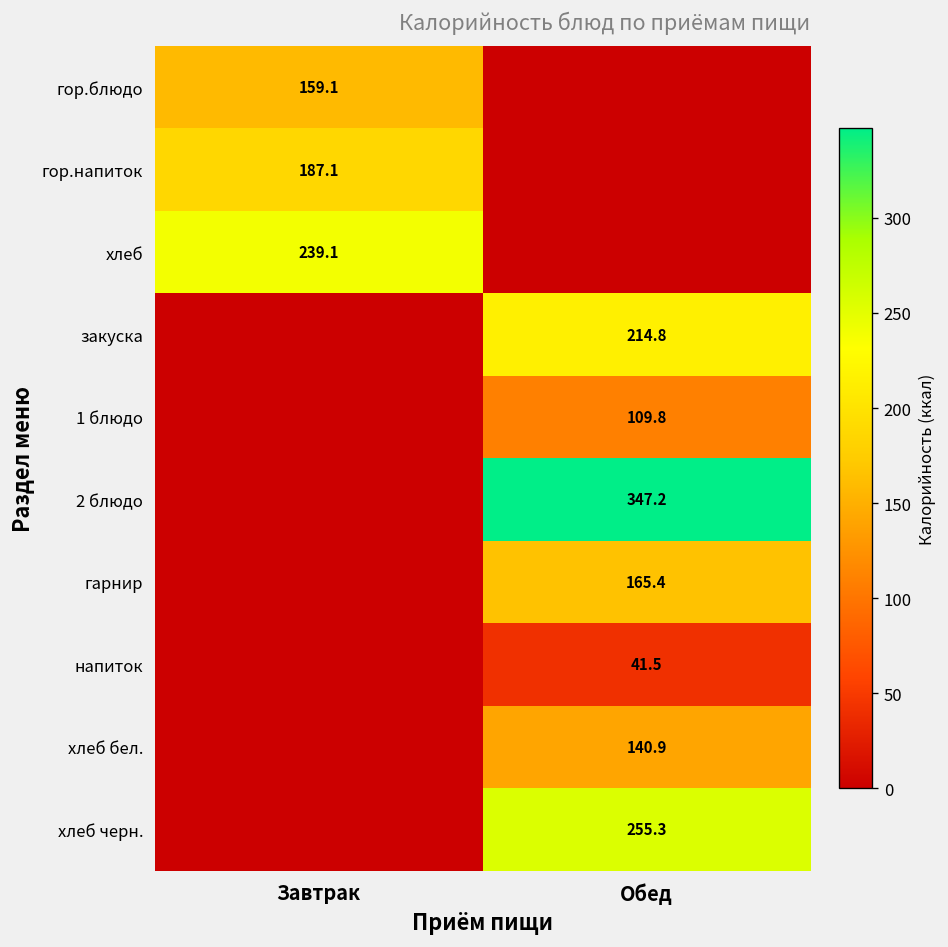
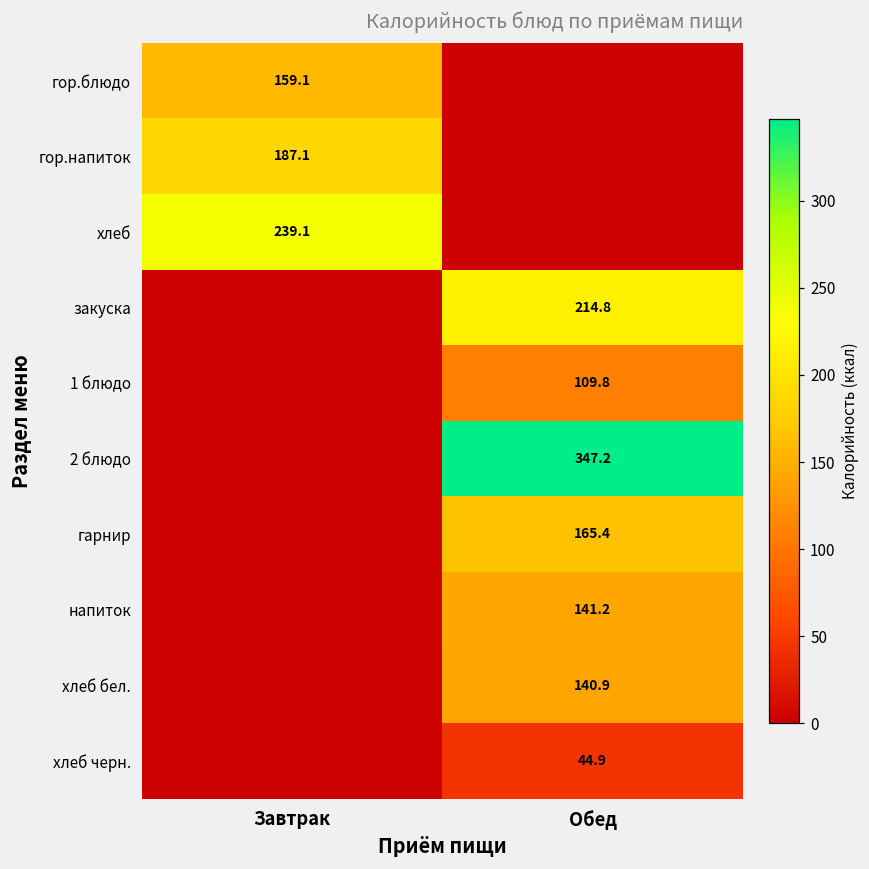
  {
    "гор.блюдо": {
      "Завтрак": 159.1
    },
    "гор.напиток": {
      "Завтрак": 187.1
    },
    "хлеб": {
      "Завтрак": 239.1
    },
    "закуска": {
      "Обед": 214.8
    },
    "1 блюдо": {
      "Обед": 109.8
    },
    "2 блюдо": {
      "Обед": 347.2
    },
    "гарнир": {
      "Обед": 165.4
    },
    "напиток": {
-     "Обед": 41.5
+     "Обед": 141.2
    },
    "хлеб бел.": {
      "Обед": 140.9
    },
    "хлеб черн.": {
-     "Обед": 255.3
+     "Обед": 44.9
    }
  }
